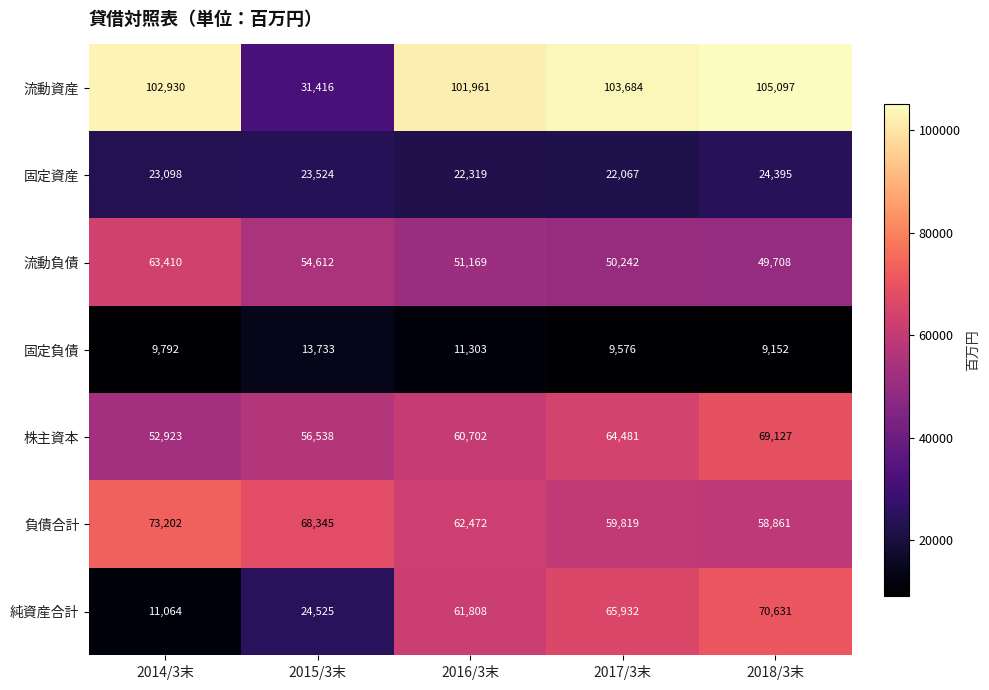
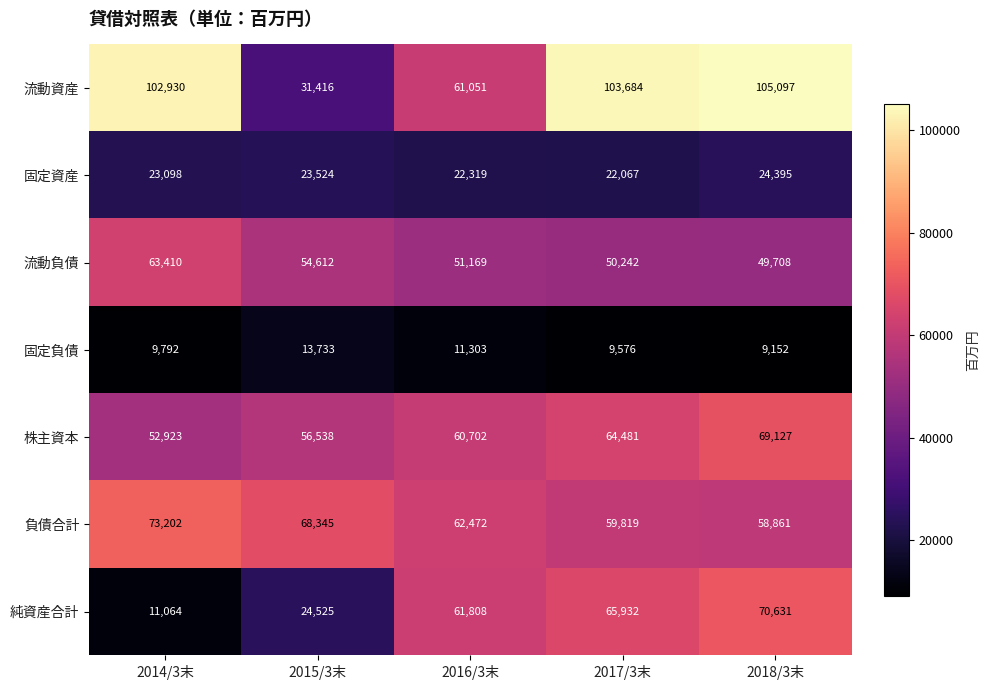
  {
    "流動資産": {
      "2014/3末": "102,930",
      "2015/3末": "31,416",
-     "2016/3末": "101,961",
+     "2016/3末": "61,051",
      "2017/3末": "103,684",
      "2018/3末": "105,097"
    },
    "固定資産": {
      "2014/3末": "23,098",
      "2015/3末": "23,524",
      "2016/3末": "22,319",
      "2017/3末": "22,067",
      "2018/3末": "24,395"
    },
    "流動負債": {
      "2014/3末": "63,410",
      "2015/3末": "54,612",
      "2016/3末": "51,169",
      "2017/3末": "50,242",
      "2018/3末": "49,708"
    },
    "固定負債": {
      "2014/3末": "9,792",
      "2015/3末": "13,733",
      "2016/3末": "11,303",
      "2017/3末": "9,576",
      "2018/3末": "9,152"
    },
    "株主資本": {
      "2014/3末": "52,923",
      "2015/3末": "56,538",
      "2016/3末": "60,702",
      "2017/3末": "64,481",
      "2018/3末": "69,127"
    },
    "負債合計": {
      "2014/3末": "73,202",
      "2015/3末": "68,345",
      "2016/3末": "62,472",
      "2017/3末": "59,819",
      "2018/3末": "58,861"
    },
    "純資産合計": {
      "2014/3末": "11,064",
      "2015/3末": "24,525",
      "2016/3末": "61,808",
      "2017/3末": "65,932",
      "2018/3末": "70,631"
    }
  }
